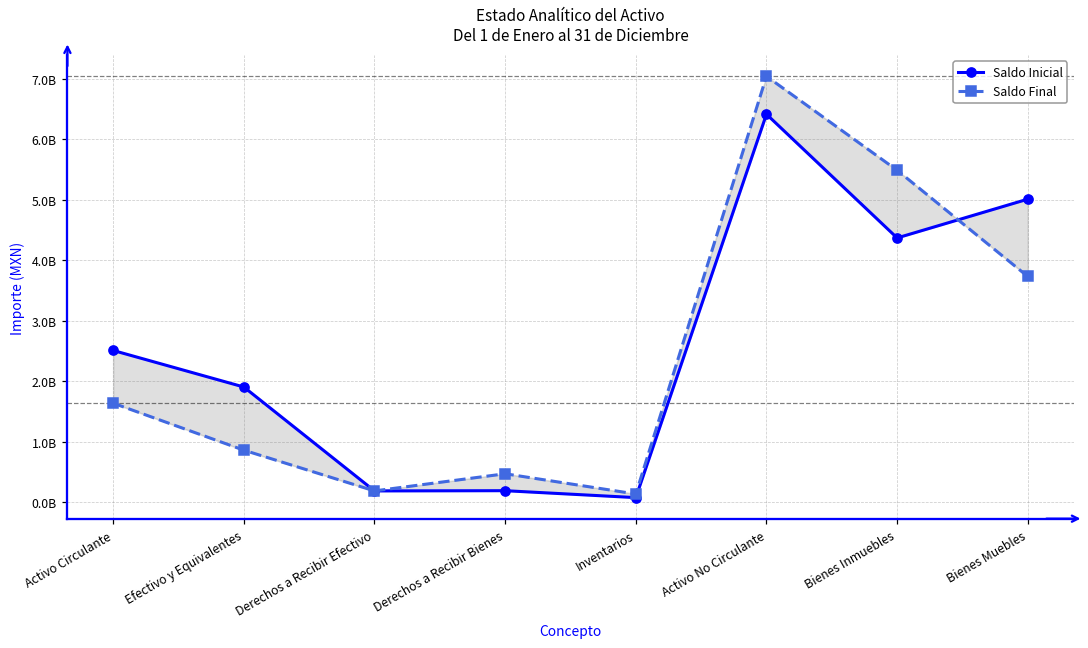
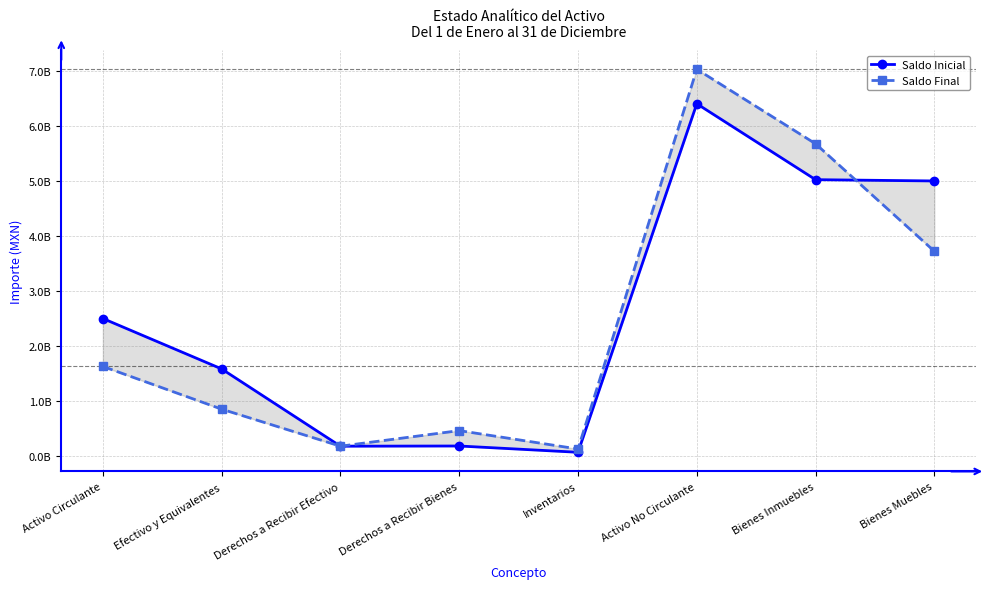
  {
    "Saldo Inicial": {
-     "Efectivo y Equivalentes": 1900000000,
+     "Efectivo y Equivalentes": 1600000000,
      "Derechos a Recibir Bienes": 200000000,
      "Inventarios": 100000000,
      "Activo No Circulante": 6400000000,
-     "Bienes Inmuebles": 4400000000
+     "Bienes Inmuebles": 5000000000
    },
    "Saldo Final": {
      "Activo Circulante": 1600000000,
      "Efectivo y Equivalentes": 900000000,
-     "Bienes Inmuebles": 5500000000,
+     "Bienes Inmuebles": 5700000000,
      "Bienes Muebles": 3700000000
    }
  }
